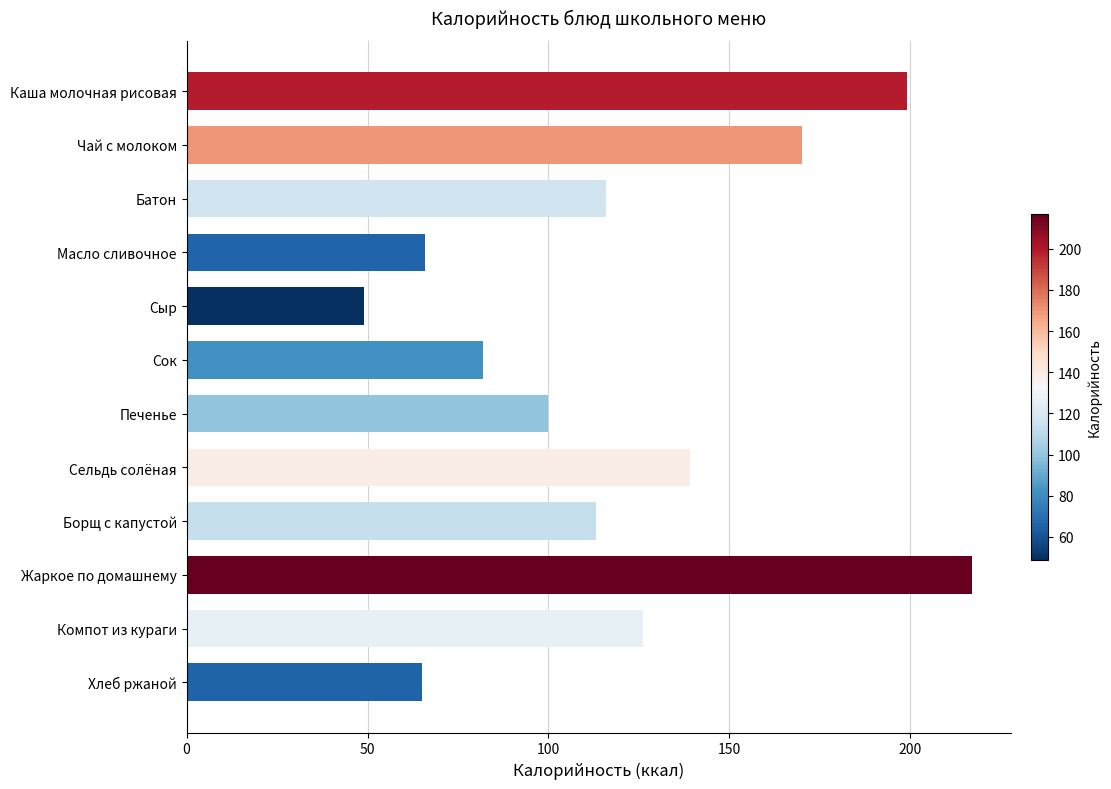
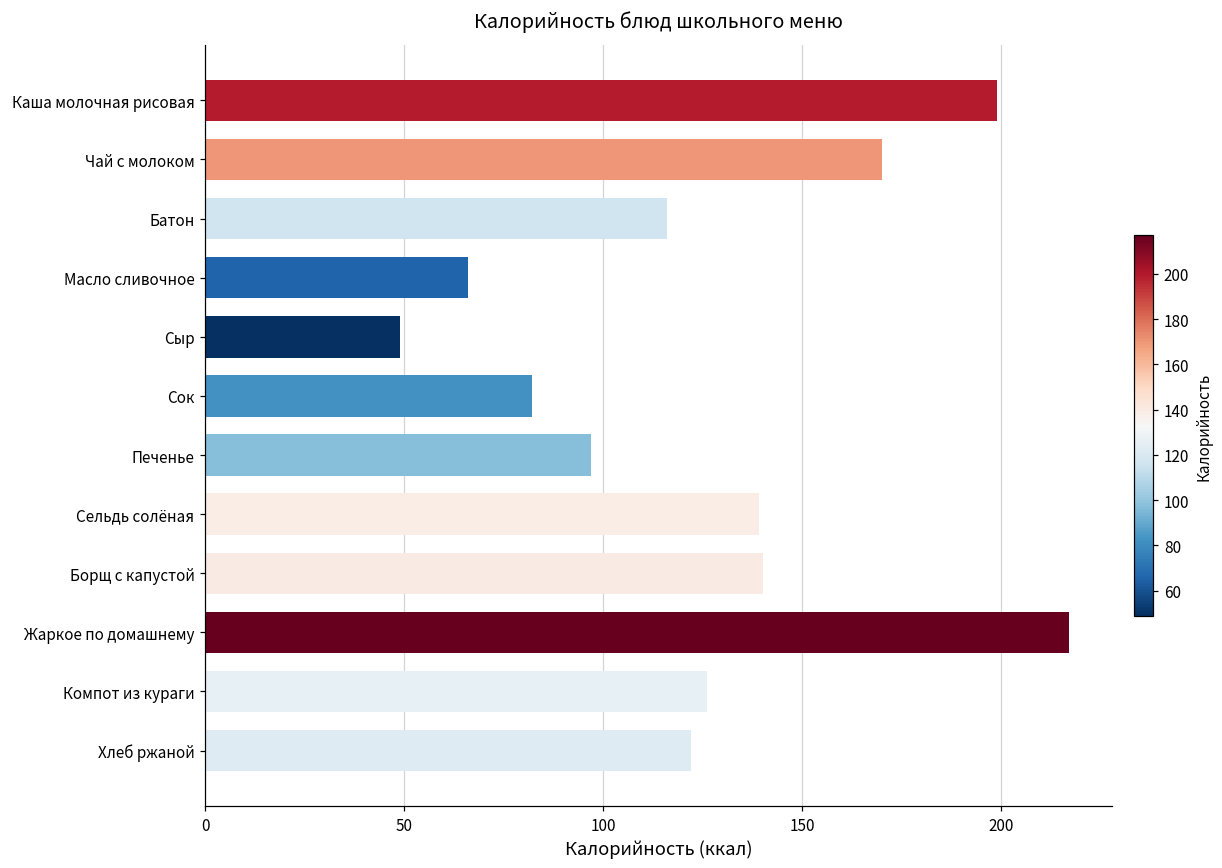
  {
    "Каша молочная рисовая": 199,
    "Чай с молоком": 170,
    "Батон": 116,
    "Масло сливочное": 66,
    "Сыр": 49,
    "Сок": 82,
-   "Печенье": 100,
+   "Печенье": 97,
    "Сельдь солёная": 139,
-   "Борщ с капустой": 113,
+   "Борщ с капустой": 140,
    "Жаркое по домашнему": 217,
    "Компот из кураги": 126,
-   "Хлеб ржаной": 65
+   "Хлеб ржаной": 122
  }
